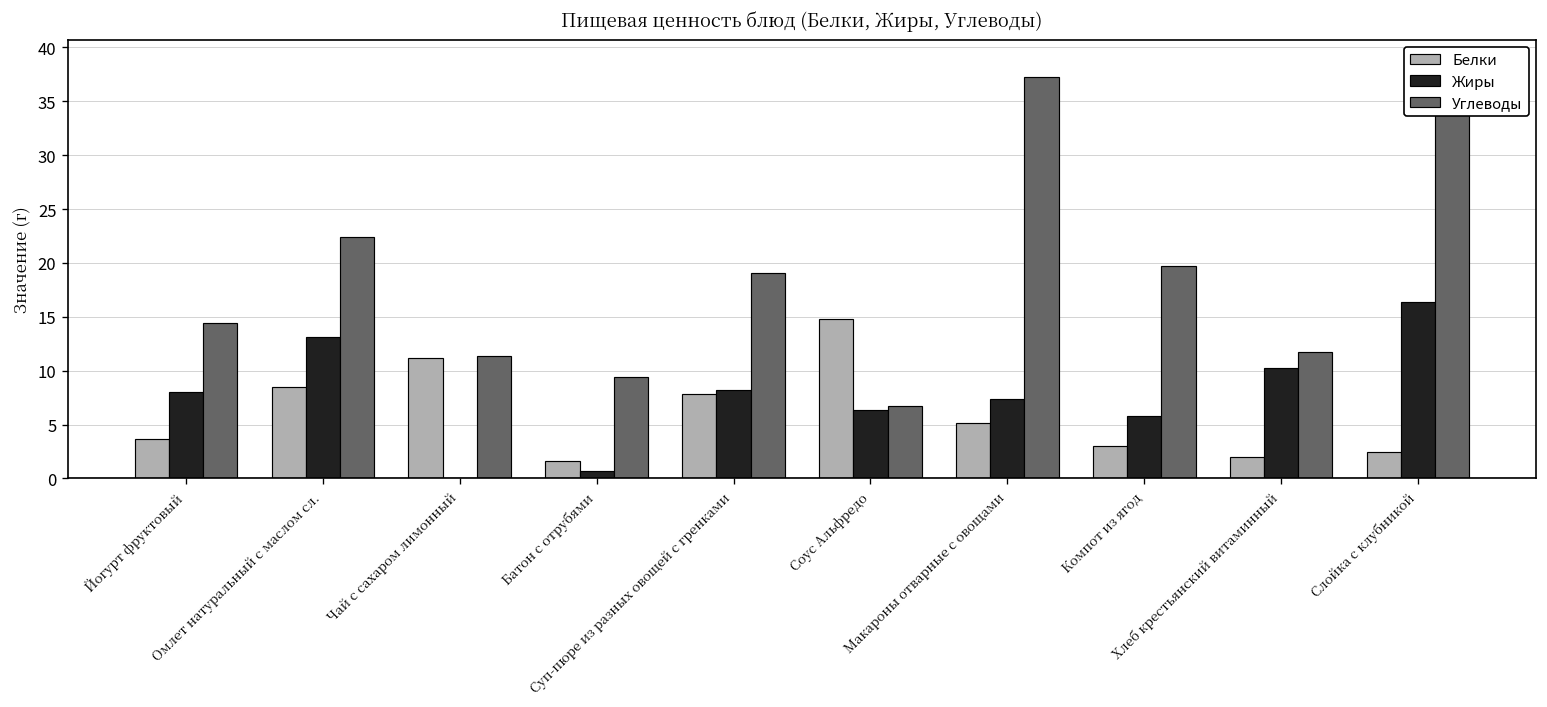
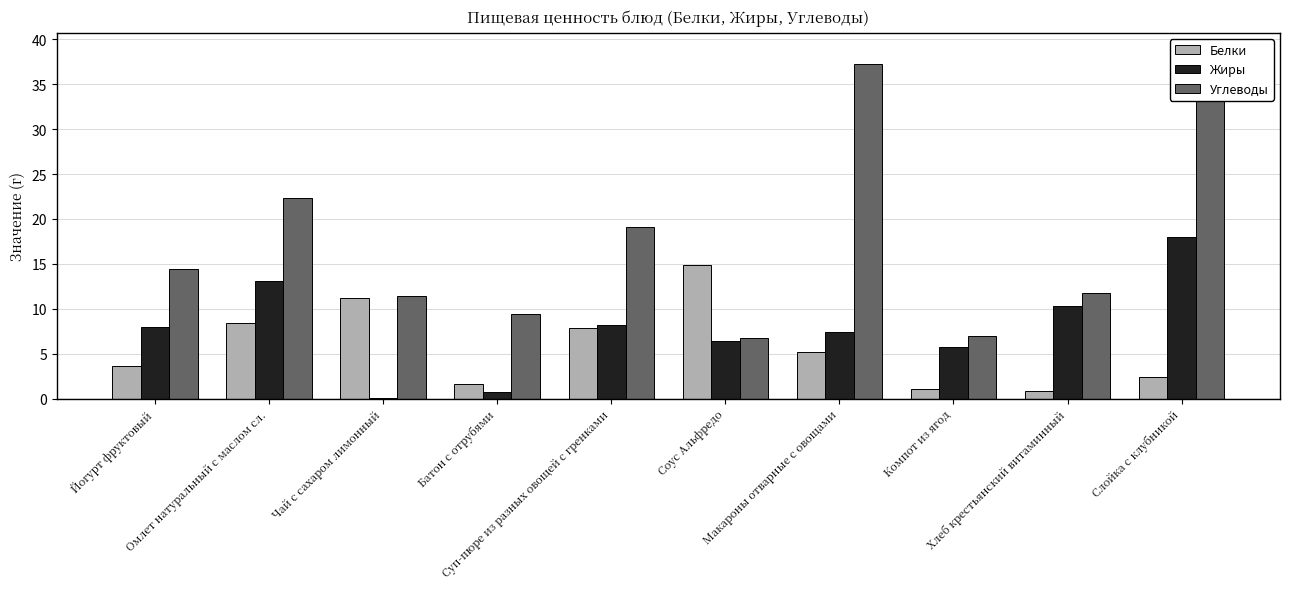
  {
    "Белки": {
      "Йогурт фруктовый": 4,
      "Омлет натуральный с маслом сл.": 8,
      "Чай с сахаром лимонный": 11,
      "Батон с отрубями": 2,
      "Суп-пюре из разных овощей с гренками": 8,
      "Соус Альфредо": 15,
      "Макароны отварные с овощами": 5,
-     "Компот из ягод": 3,
-     "Хлеб крестьянский витаминный": 2,
+     "Компот из ягод": 1,
+     "Хлеб крестьянский витаминный": 1,
      "Слойка с клубникой": 2
    },
    "Жиры": {
      "Йогурт фруктовый": 8,
      "Омлет натуральный с маслом сл.": 13,
      "Батон с отрубями": 1,
      "Суп-пюре из разных овощей с гренками": 8,
      "Соус Альфредо": 6,
      "Макароны отварные с овощами": 7,
      "Компот из ягод": 6,
      "Хлеб крестьянский витаминный": 10,
-     "Слойка с клубникой": 16
+     "Слойка с клубникой": 18
    },
    "Углеводы": {
      "Йогурт фруктовый": 14,
      "Омлет натуральный с маслом сл.": 22,
      "Чай с сахаром лимонный": 11,
      "Батон с отрубями": 9,
      "Суп-пюре из разных овощей с гренками": 19,
      "Соус Альфредо": 7,
      "Макароны отварные с овощами": 37,
-     "Компот из ягод": 20,
+     "Компот из ягод": 7,
      "Хлеб крестьянский витаминный": 12
    }
  }
